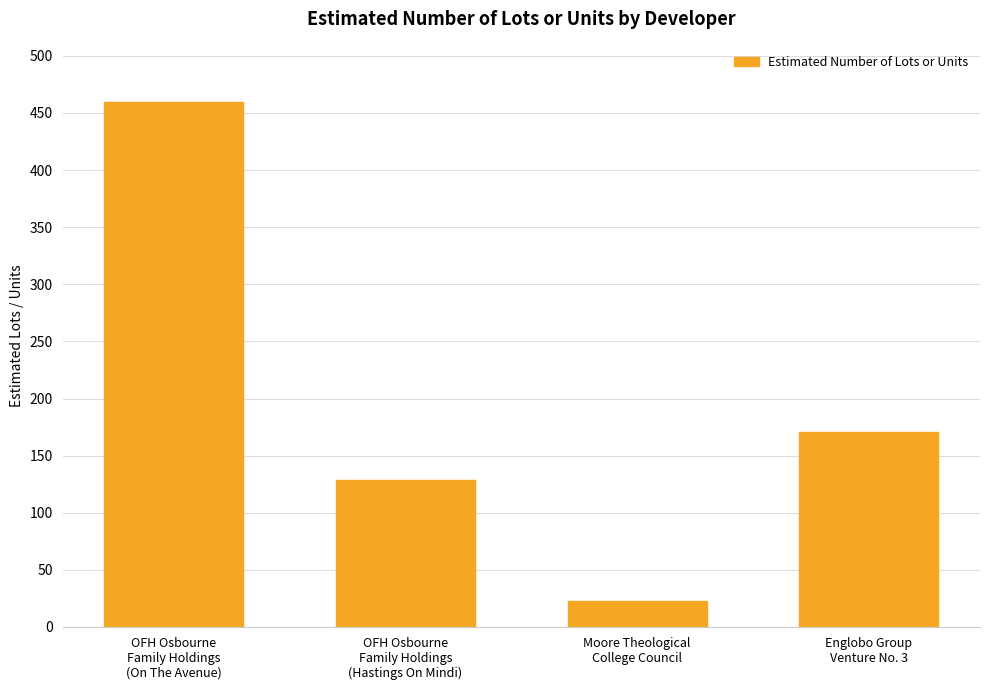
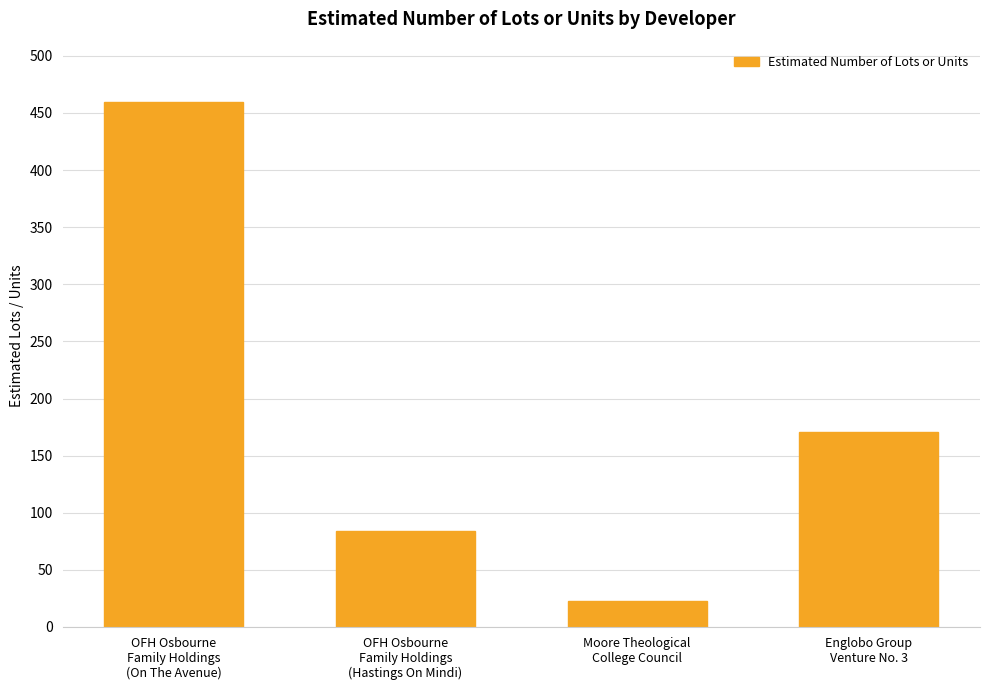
  {
    "OFH Osbourne Family Holdings (On The Avenue)": 460,
-   "OFH Osbourne Family Holdings (Hastings On Mindi)": 129,
+   "OFH Osbourne Family Holdings (Hastings On Mindi)": 84,
    "Moore Theological College Council": 23,
    "Englobo Group Venture No. 3": 171
  }
